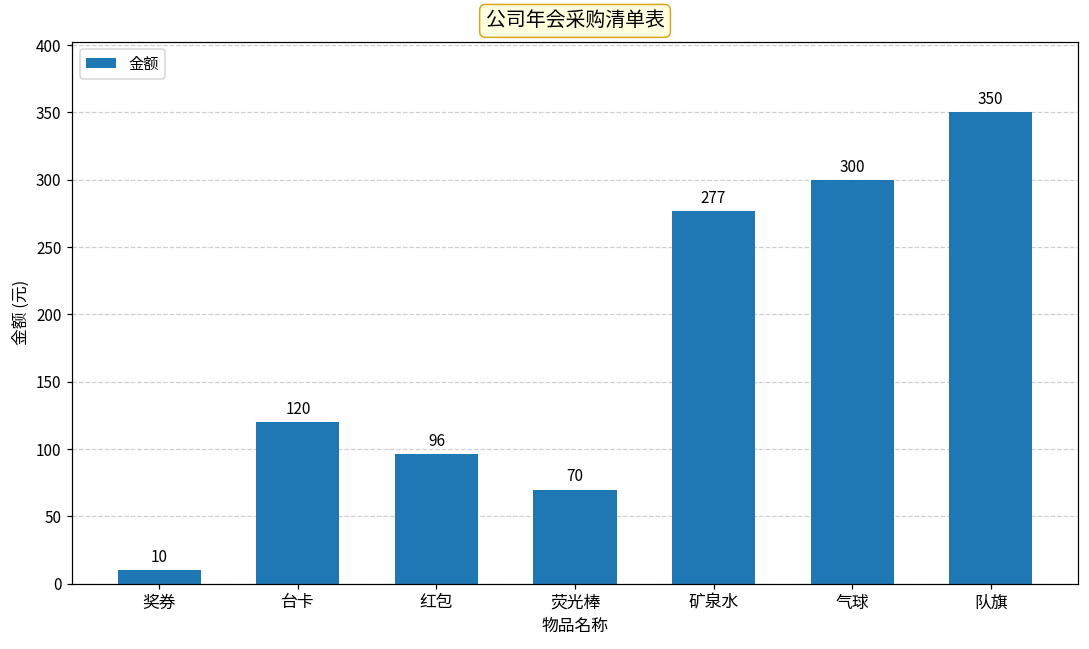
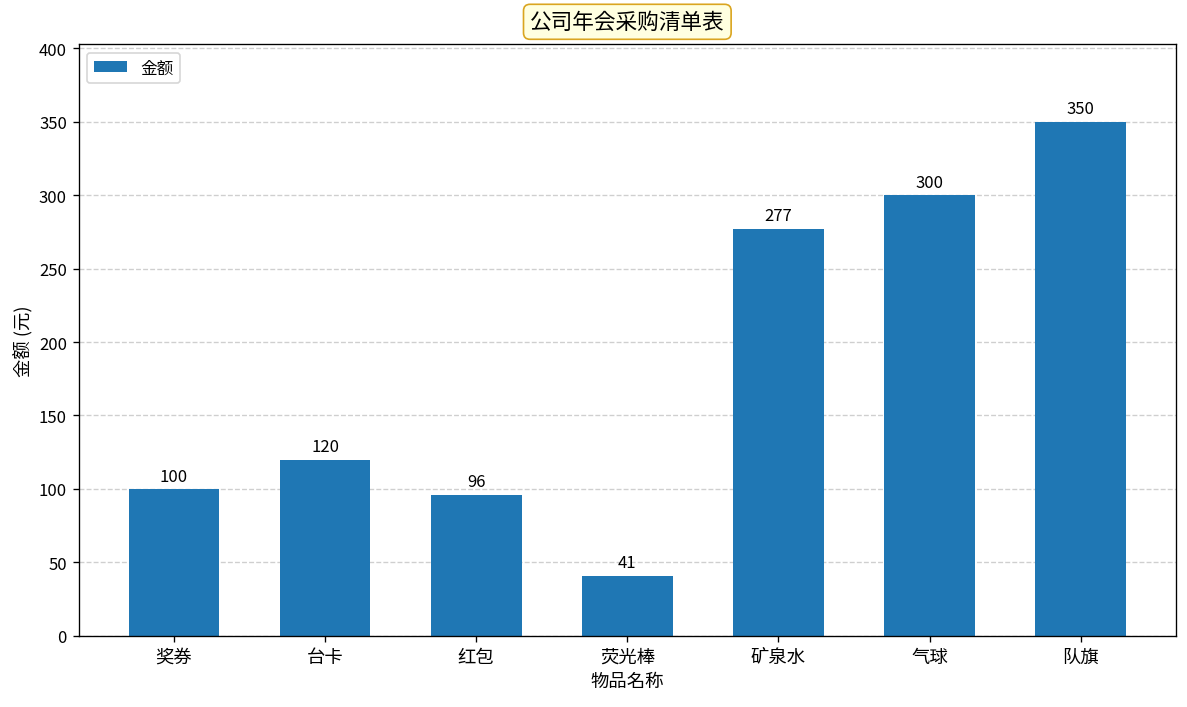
  {
-   "奖券": 10,
+   "奖券": 100,
    "台卡": 120,
    "红包": 96,
-   "荧光棒": 70,
+   "荧光棒": 41,
    "矿泉水": 277,
    "气球": 300,
    "队旗": 350
  }
